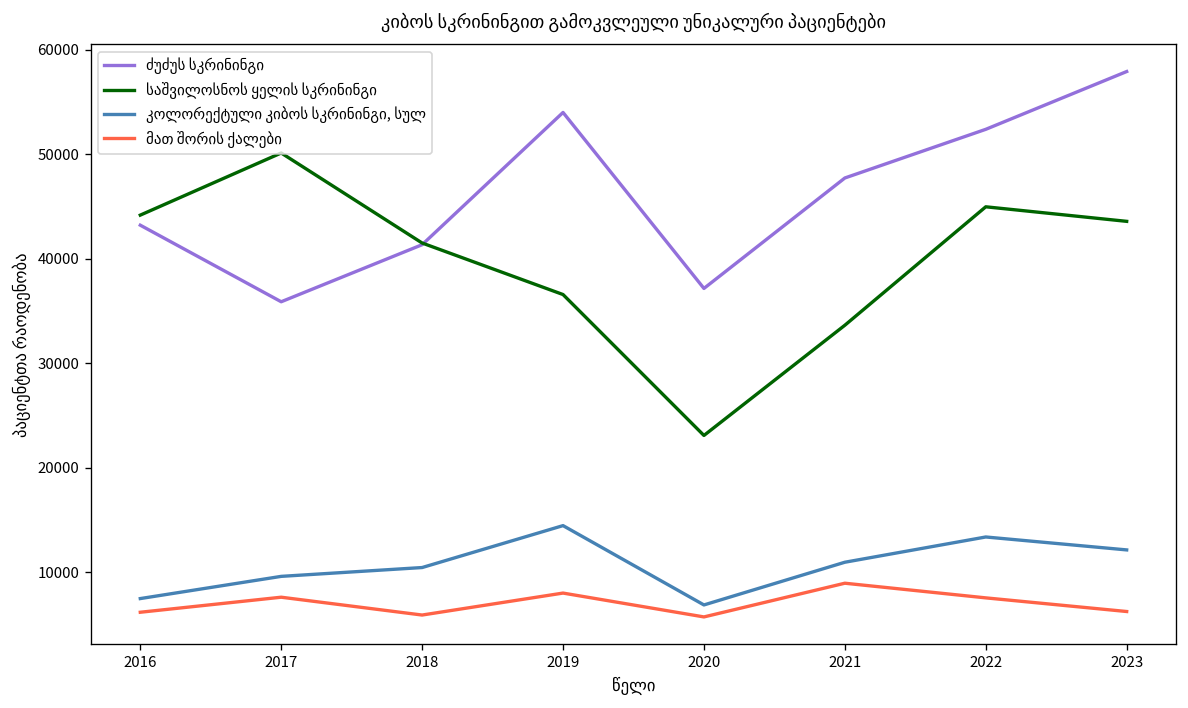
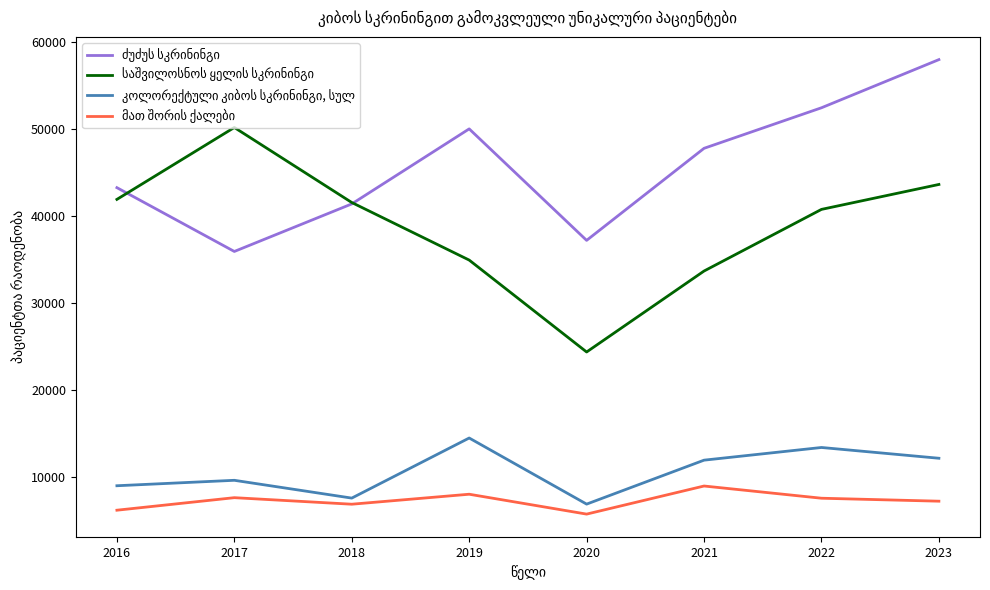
  {
    "ძუძუს სკრინინგი": {
      "2016": 43000,
      "2017": 36000,
-     "2019": 54000,
+     "2019": 50000,
      "2020": 37000,
      "2021": 48000,
      "2022": 52000,
      "2023": 58000
    },
    "საშვილოსნოს ყელის სკრინინგი": {
-     "2016": 44000,
-     "2019": 37000,
-     "2020": 23000,
+     "2016": 42000,
+     "2019": 35000,
+     "2020": 24000,
      "2021": 34000,
-     "2022": 45000,
+     "2022": 41000,
      "2023": 44000
    },
    "კოლორექტული კიბოს სკრინინგი, სულ": {
-     "2016": 7000,
+     "2016": 9000,
      "2017": 10000,
-     "2018": 10000,
+     "2018": 8000,
      "2019": 14000,
      "2020": 7000,
-     "2021": 11000,
+     "2021": 12000,
      "2022": 13000,
      "2023": 12000
    },
    "მათ შორის ქალები": {
      "2016": 6000,
      "2017": 8000,
-     "2018": 6000,
+     "2018": 7000,
      "2019": 8000,
      "2020": 6000,
      "2021": 9000,
      "2022": 8000,
-     "2023": 6000
+     "2023": 7000
    }
  }
